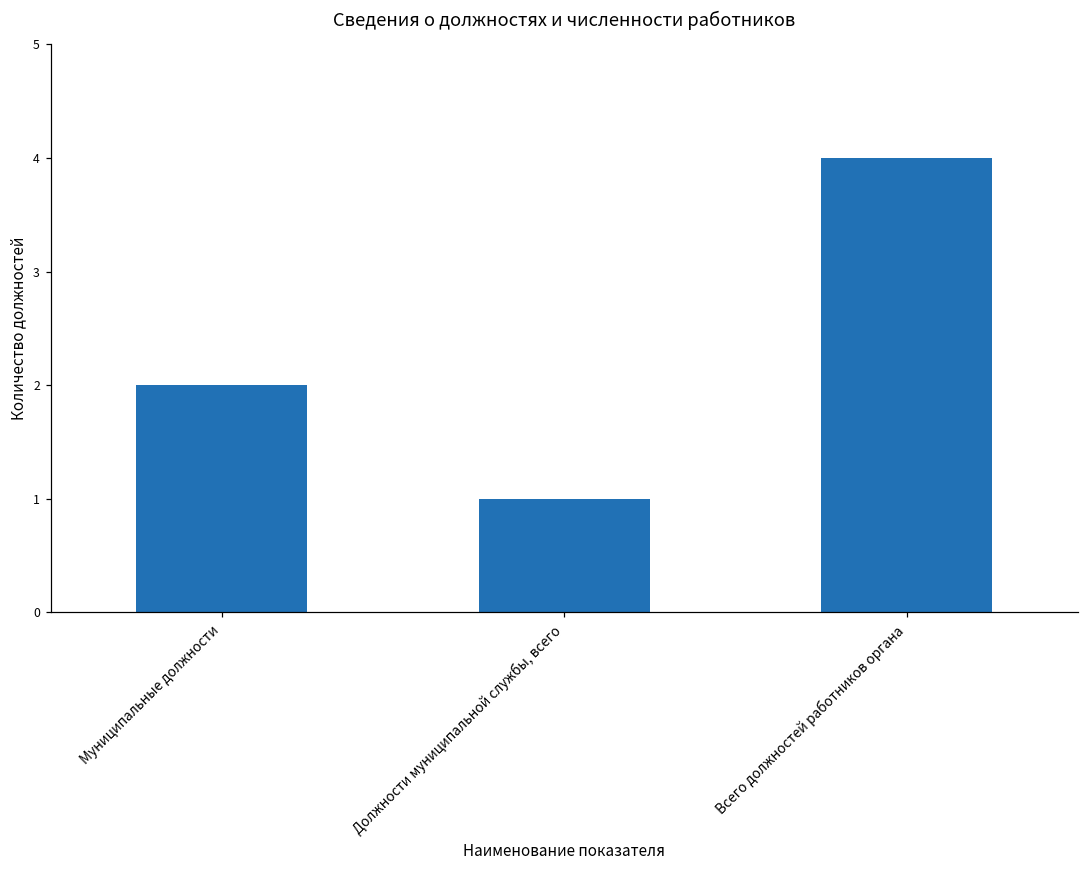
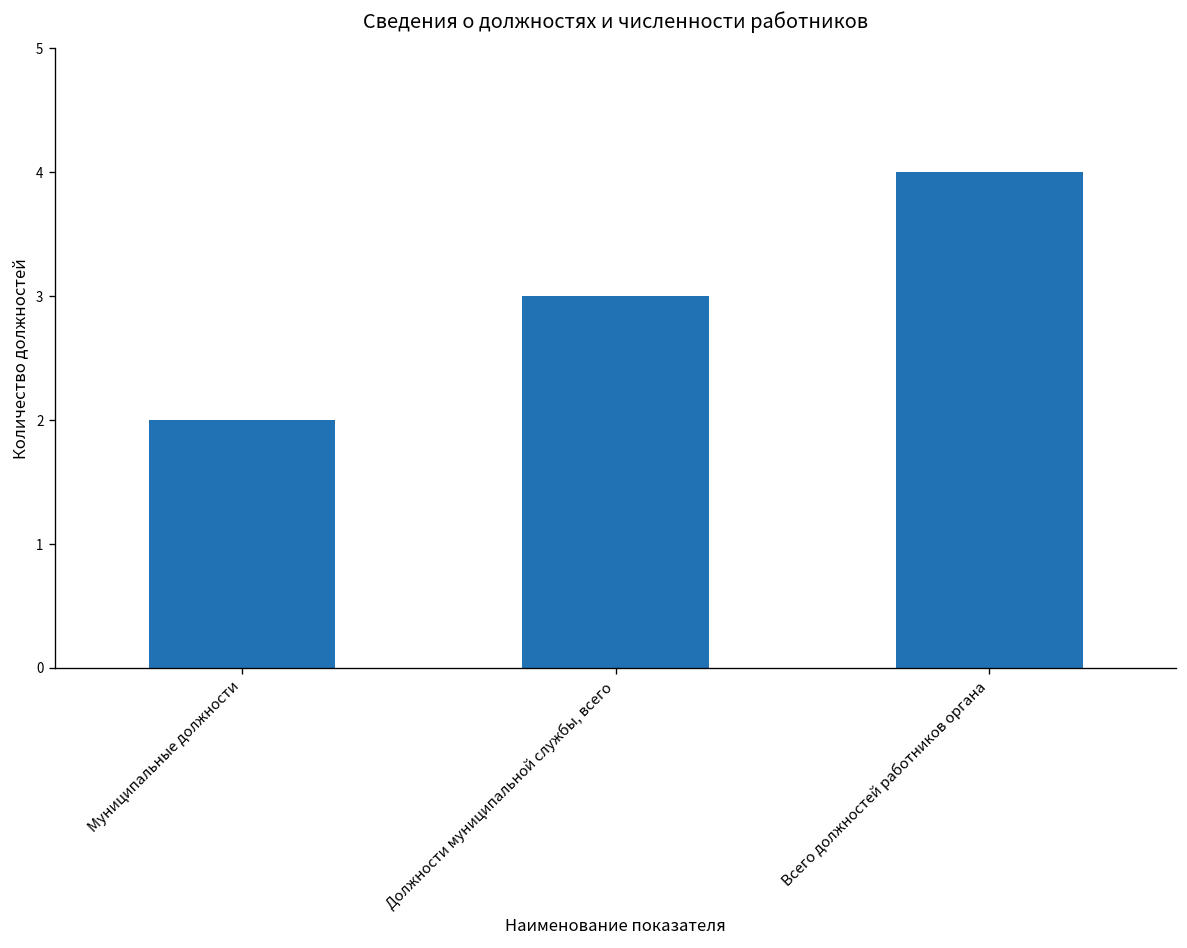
  {
    "Муниципальные должности": 2,
-   "Должности муниципальной службы, всего": 1,
+   "Должности муниципальной службы, всего": 3,
    "Всего должностей работников органа": 4
  }
